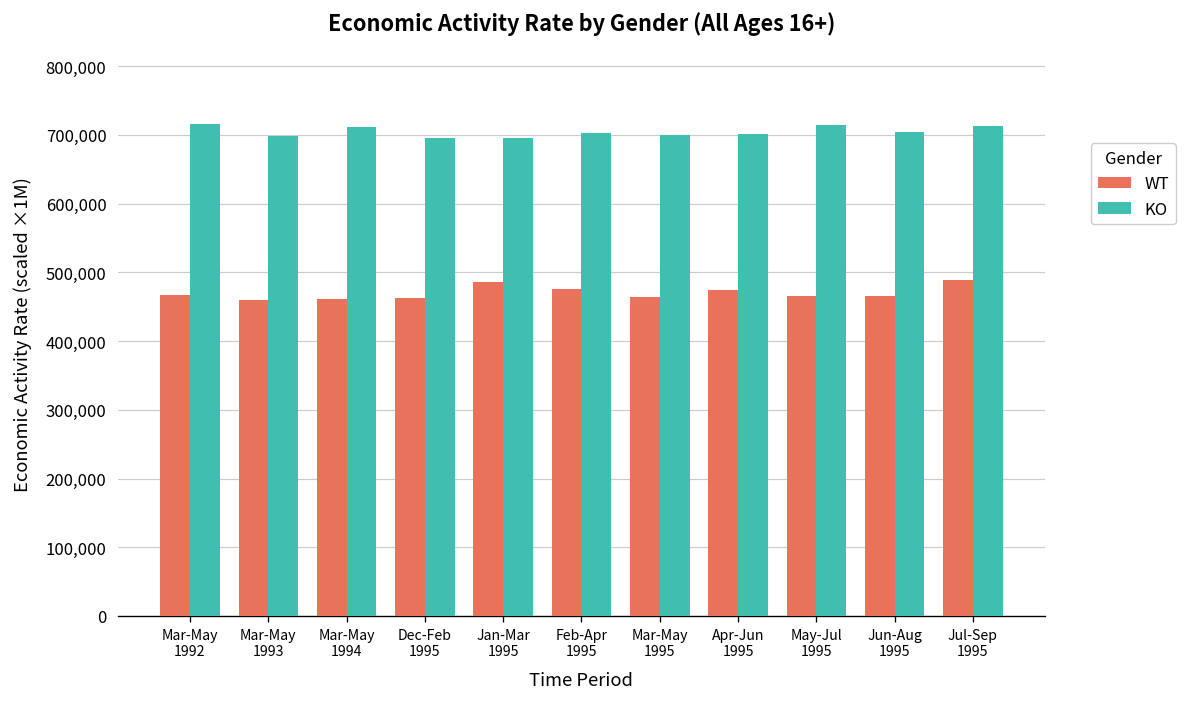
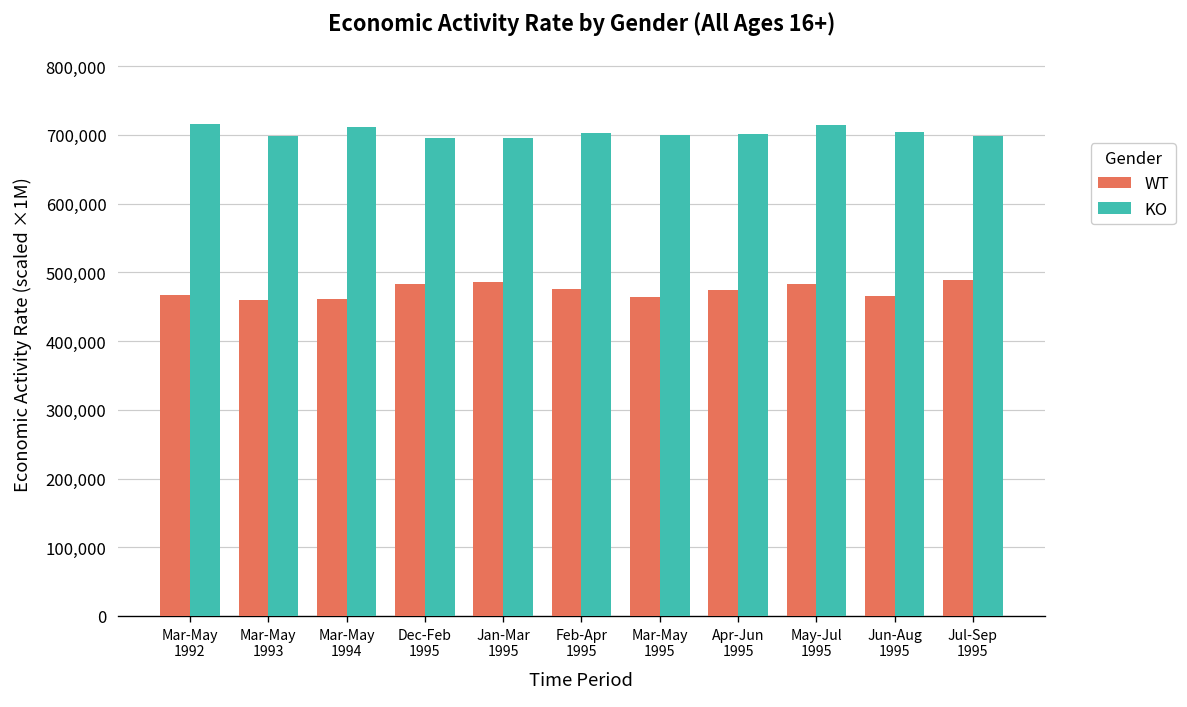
  {
    "WT": {
      "Mar-May 1992": "470,000",
      "Mar-May 1993": "460,000",
      "Mar-May 1994": "460,000",
-     "Dec-Feb 1995": "460,000",
+     "Dec-Feb 1995": "480,000",
      "Jan-Mar 1995": "490,000",
      "Feb-Apr 1995": "480,000",
      "Mar-May 1995": "460,000",
      "Apr-Jun 1995": "480,000",
-     "May-Jul 1995": "470,000",
+     "May-Jul 1995": "480,000",
      "Jun-Aug 1995": "470,000",
      "Jul-Sep 1995": "490,000"
    },
    "KO": {
      "Mar-May 1992": "720,000",
      "Mar-May 1993": "700,000",
      "Mar-May 1994": "710,000",
      "Dec-Feb 1995": "700,000",
      "Jan-Mar 1995": "700,000",
      "Feb-Apr 1995": "700,000",
      "Mar-May 1995": "700,000",
      "Apr-Jun 1995": "700,000",
      "May-Jul 1995": "710,000",
      "Jun-Aug 1995": "700,000",
-     "Jul-Sep 1995": "710,000"
+     "Jul-Sep 1995": "700,000"
    }
  }
